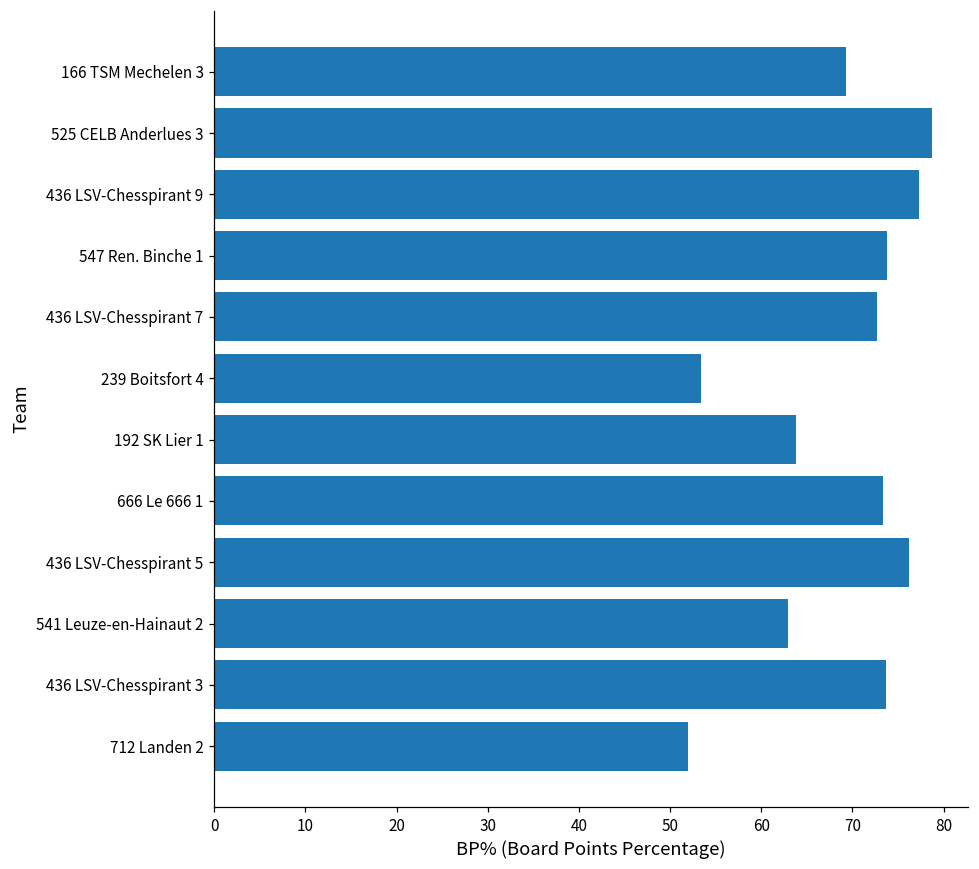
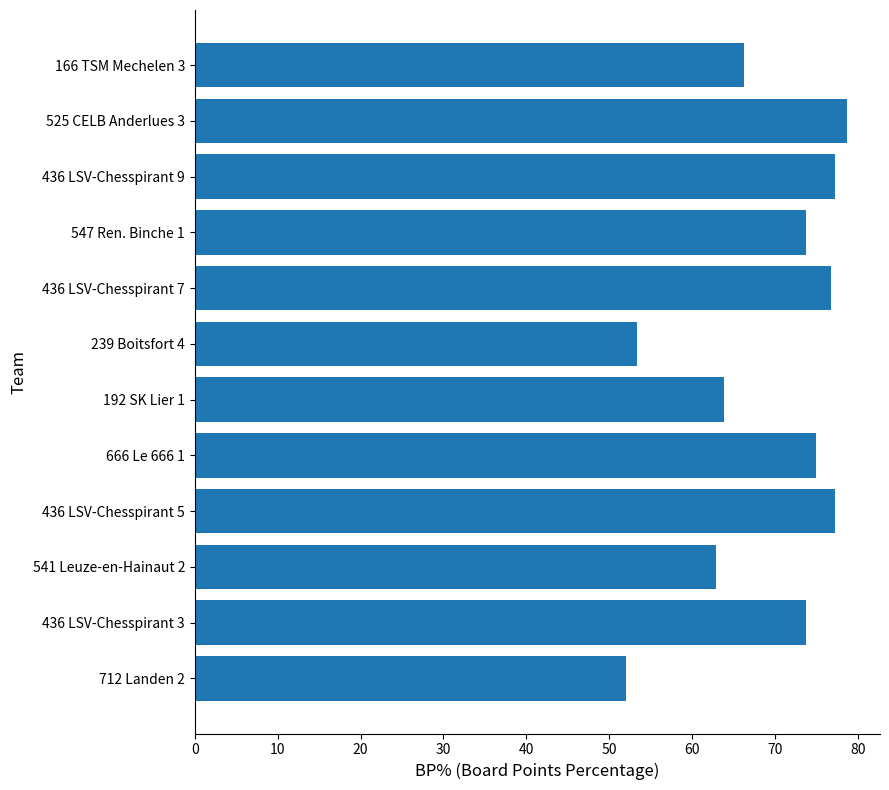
  {
-   "166 TSM Mechelen 3": 69,
+   "166 TSM Mechelen 3": 66,
    "525 CELB Anderlues 3": 79,
    "436 LSV-Chesspirant 9": 77,
    "547 Ren. Binche 1": 74,
-   "436 LSV-Chesspirant 7": 73,
+   "436 LSV-Chesspirant 7": 77,
    "239 Boitsfort 4": 53,
    "192 SK Lier 1": 64,
-   "666 Le 666 1": 73,
-   "436 LSV-Chesspirant 5": 76,
+   "666 Le 666 1": 75,
+   "436 LSV-Chesspirant 5": 77,
    "541 Leuze-en-Hainaut 2": 63,
    "436 LSV-Chesspirant 3": 74,
    "712 Landen 2": 52
  }
